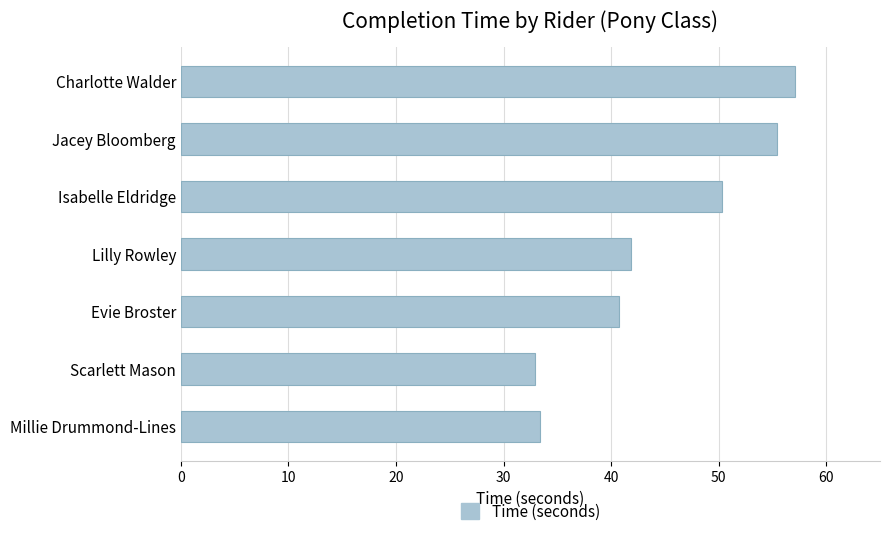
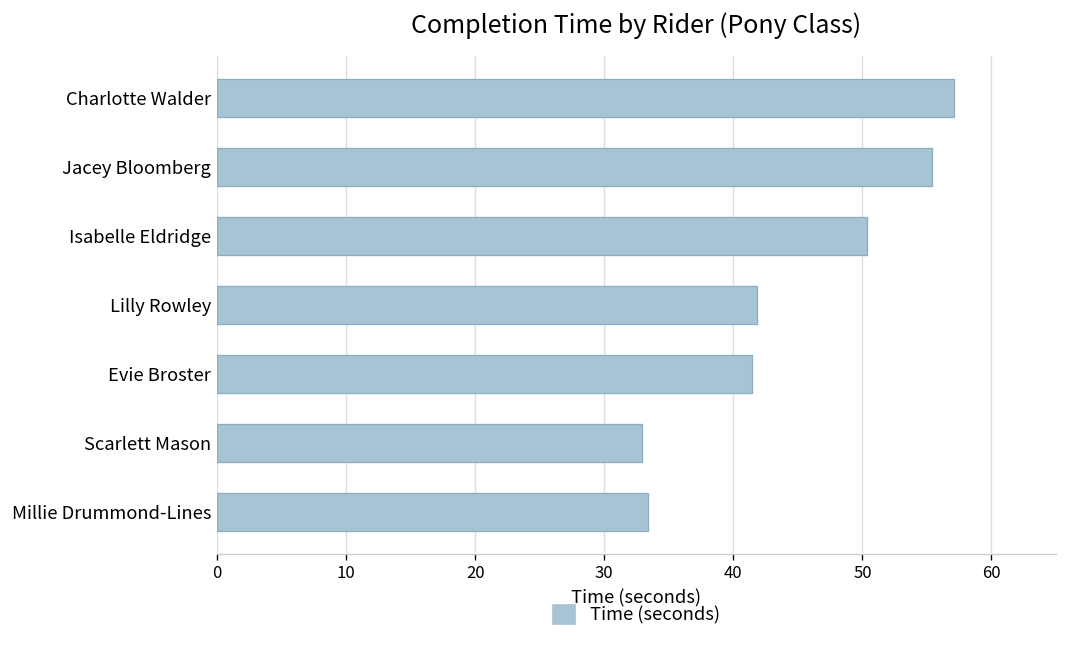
  {
    "Charlotte Walder": 57.1,
    "Jacey Bloomberg": 55.4,
    "Isabelle Eldridge": 50.3,
    "Lilly Rowley": 41.8,
-   "Evie Broster": 40.7,
+   "Evie Broster": 41.5,
    "Scarlett Mason": 32.9,
    "Millie Drummond-Lines": 33.4
  }
